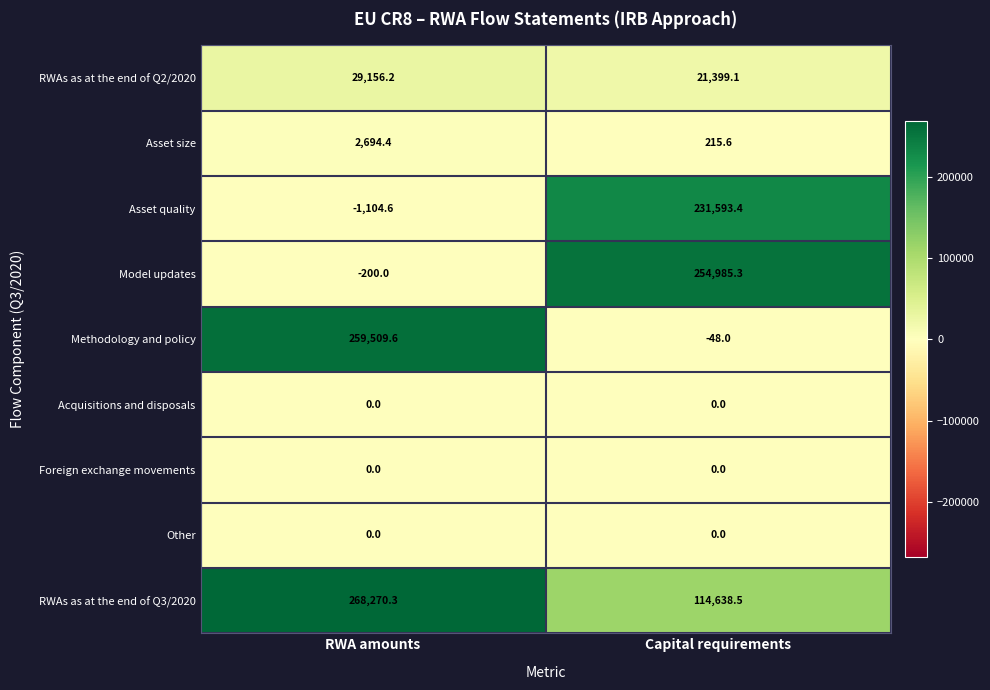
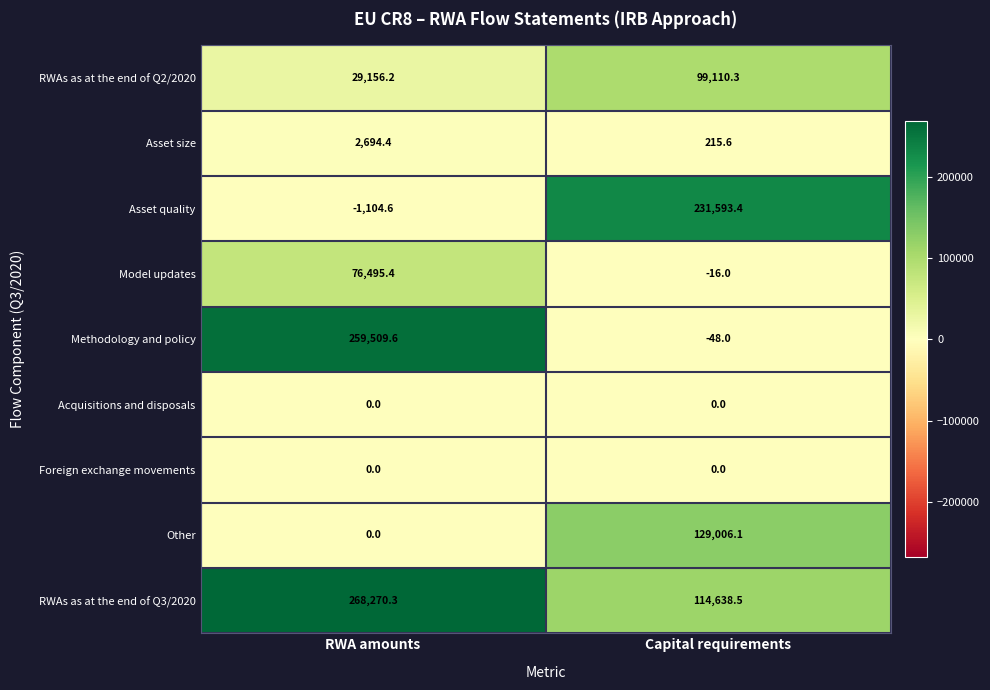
  {
    "RWAs as at the end of Q2/2020": {
      "RWA amounts": "29,156.2",
-     "Capital requirements": "21,399.1"
+     "Capital requirements": "99,110.3"
    },
    "Asset size": {
      "RWA amounts": "2,694.4",
      "Capital requirements": "215.6"
    },
    "Asset quality": {
      "RWA amounts": "-1,104.6",
      "Capital requirements": "231,593.4"
    },
    "Model updates": {
-     "RWA amounts": "-200.0",
-     "Capital requirements": "254,985.3"
+     "RWA amounts": "76,495.4",
+     "Capital requirements": "-16.0"
    },
    "Methodology and policy": {
      "RWA amounts": "259,509.6",
      "Capital requirements": "-48.0"
    },
    "Acquisitions and disposals": {
      "RWA amounts": "0.0",
      "Capital requirements": "0.0"
    },
    "Foreign exchange movements": {
      "RWA amounts": "0.0",
      "Capital requirements": "0.0"
    },
    "Other": {
      "RWA amounts": "0.0",
-     "Capital requirements": "0.0"
+     "Capital requirements": "129,006.1"
    },
    "RWAs as at the end of Q3/2020": {
      "RWA amounts": "268,270.3",
      "Capital requirements": "114,638.5"
    }
  }
